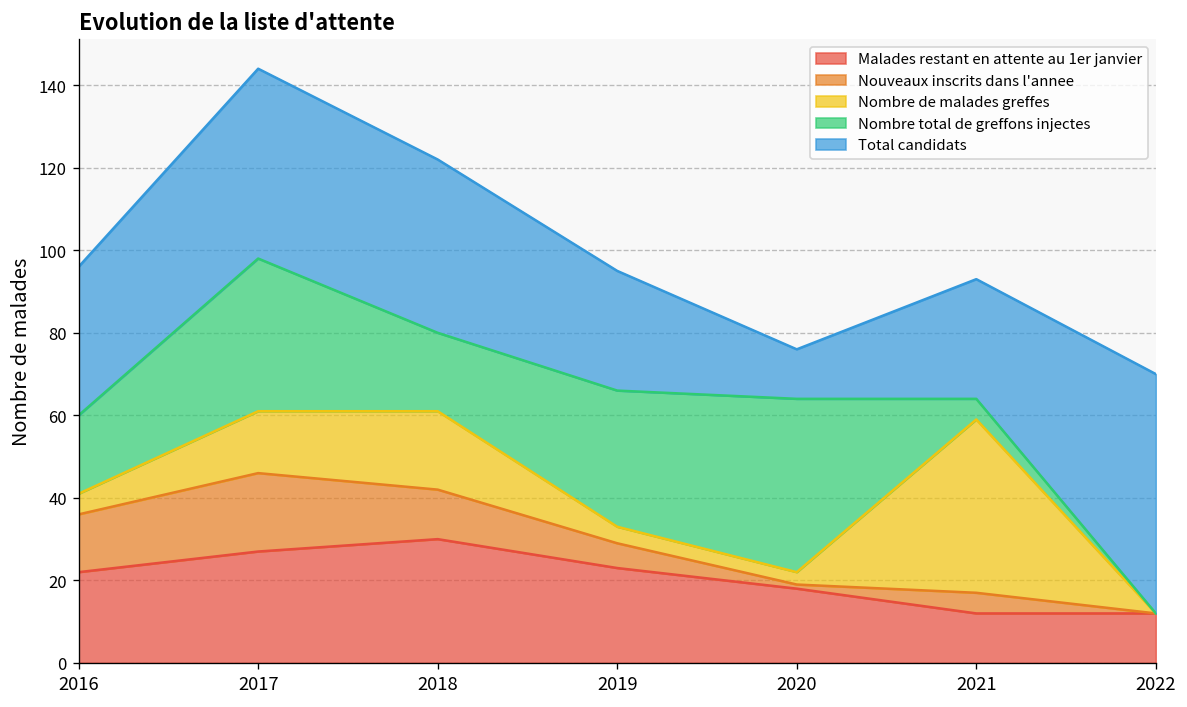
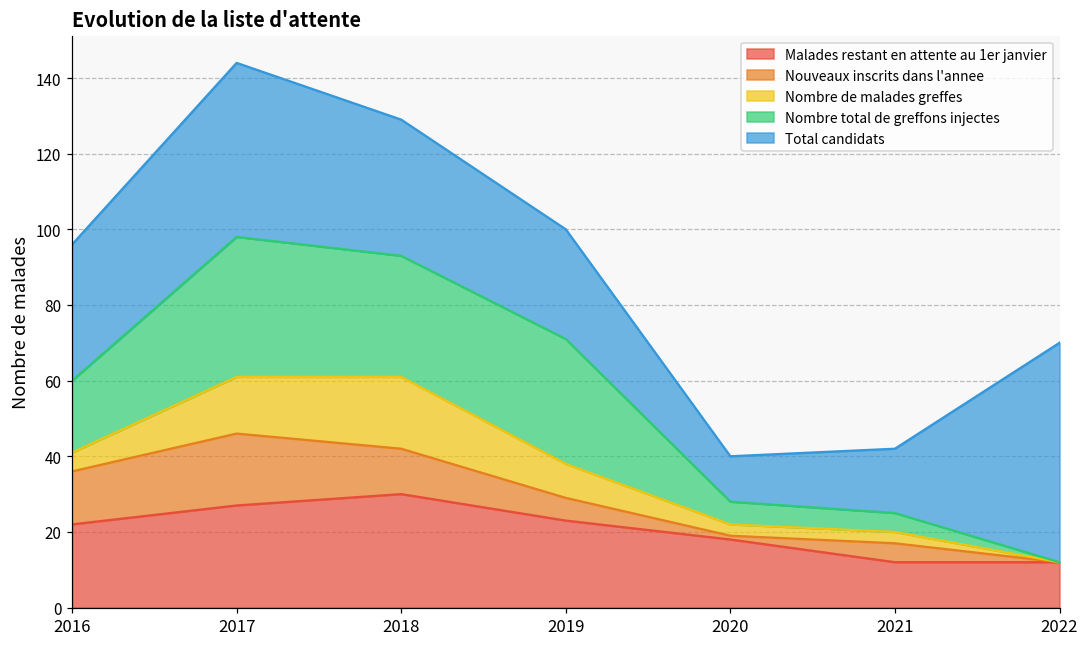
  {
    "Nombre de malades greffes": {
      "2016": 5,
      "2017": 15,
      "2018": 19,
-     "2019": 4,
+     "2019": 9,
      "2020": 3,
-     "2021": 42
+     "2021": 3
    },
    "Nombre total de greffons injectes": {
      "2016": 19,
      "2017": 37,
-     "2018": 19,
+     "2018": 32,
      "2019": 33,
-     "2020": 42,
+     "2020": 6,
      "2021": 5
    },
    "Total candidats": {
      "2016": 36,
      "2017": 46,
-     "2018": 42,
+     "2018": 36,
      "2019": 29,
      "2020": 12,
-     "2021": 29,
+     "2021": 17,
      "2022": 58
    }
  }
